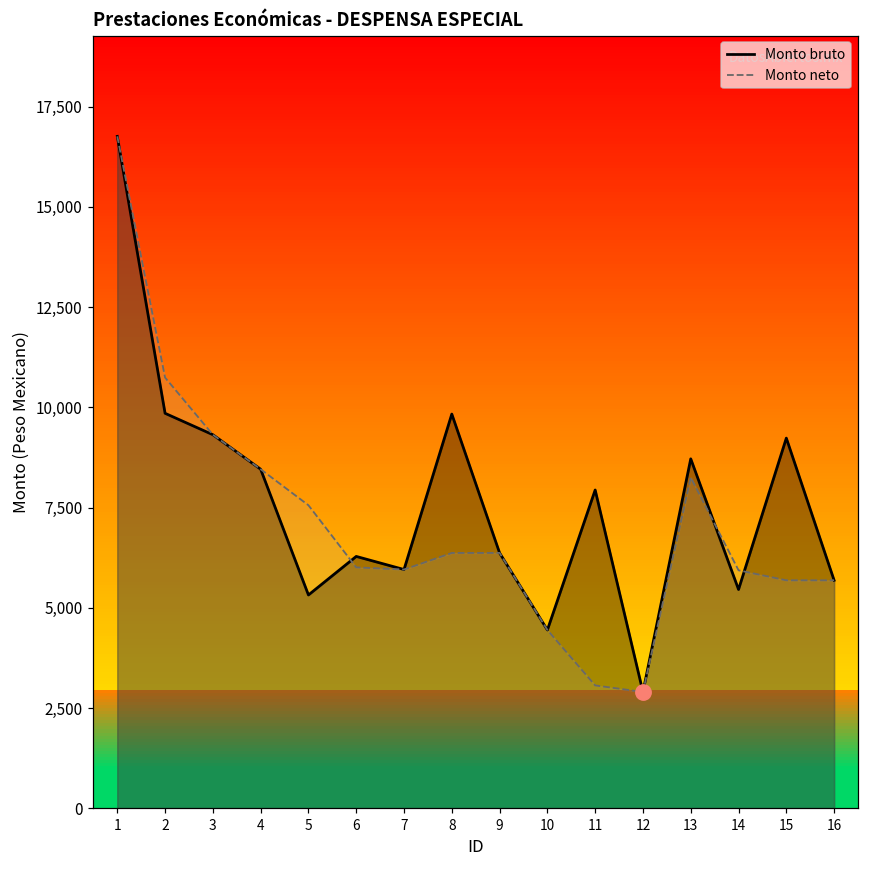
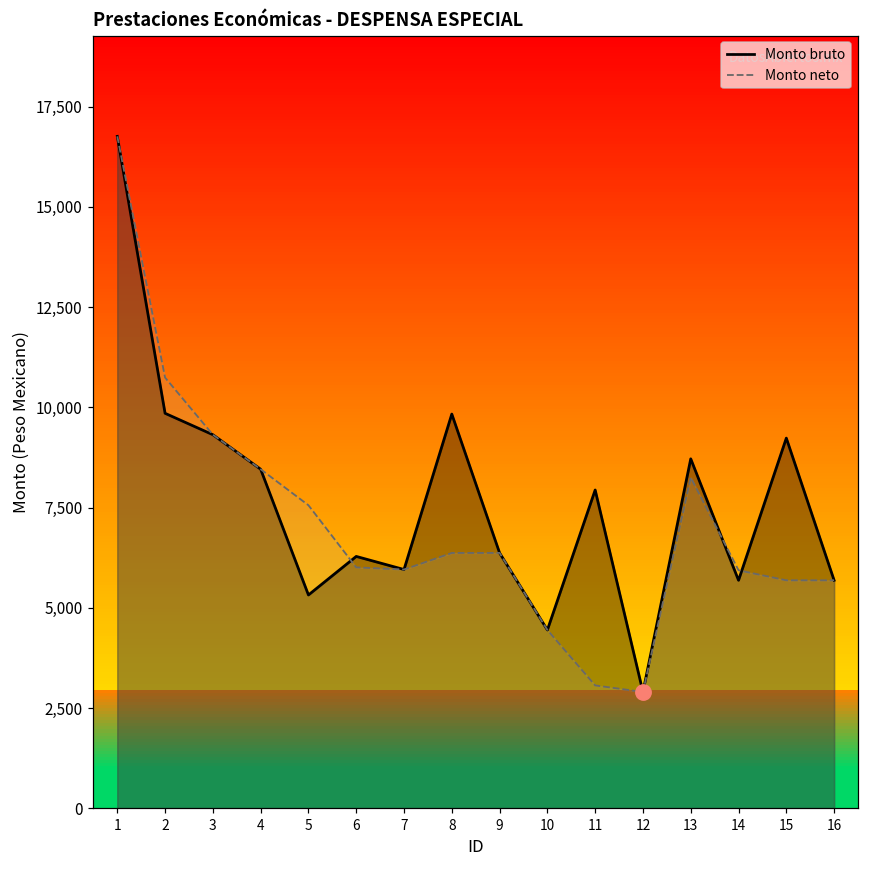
  {
    "Monto bruto": {
      "2": "9,900",
      "5": "5,300",
      "6": "6,300",
      "8": "9,800",
      "11": "7,900",
      "13": "8,700",
-     "14": "5,500",
+     "14": "5,700",
      "15": "9,200"
    },
    "Monto neto": {
      "2": "10,700",
      "5": "7,600",
      "6": "6,000",
      "8": "6,400",
      "11": "3,100",
      "13": "8,300",
      "14": "5,900",
      "15": "5,700"
    }
  }
